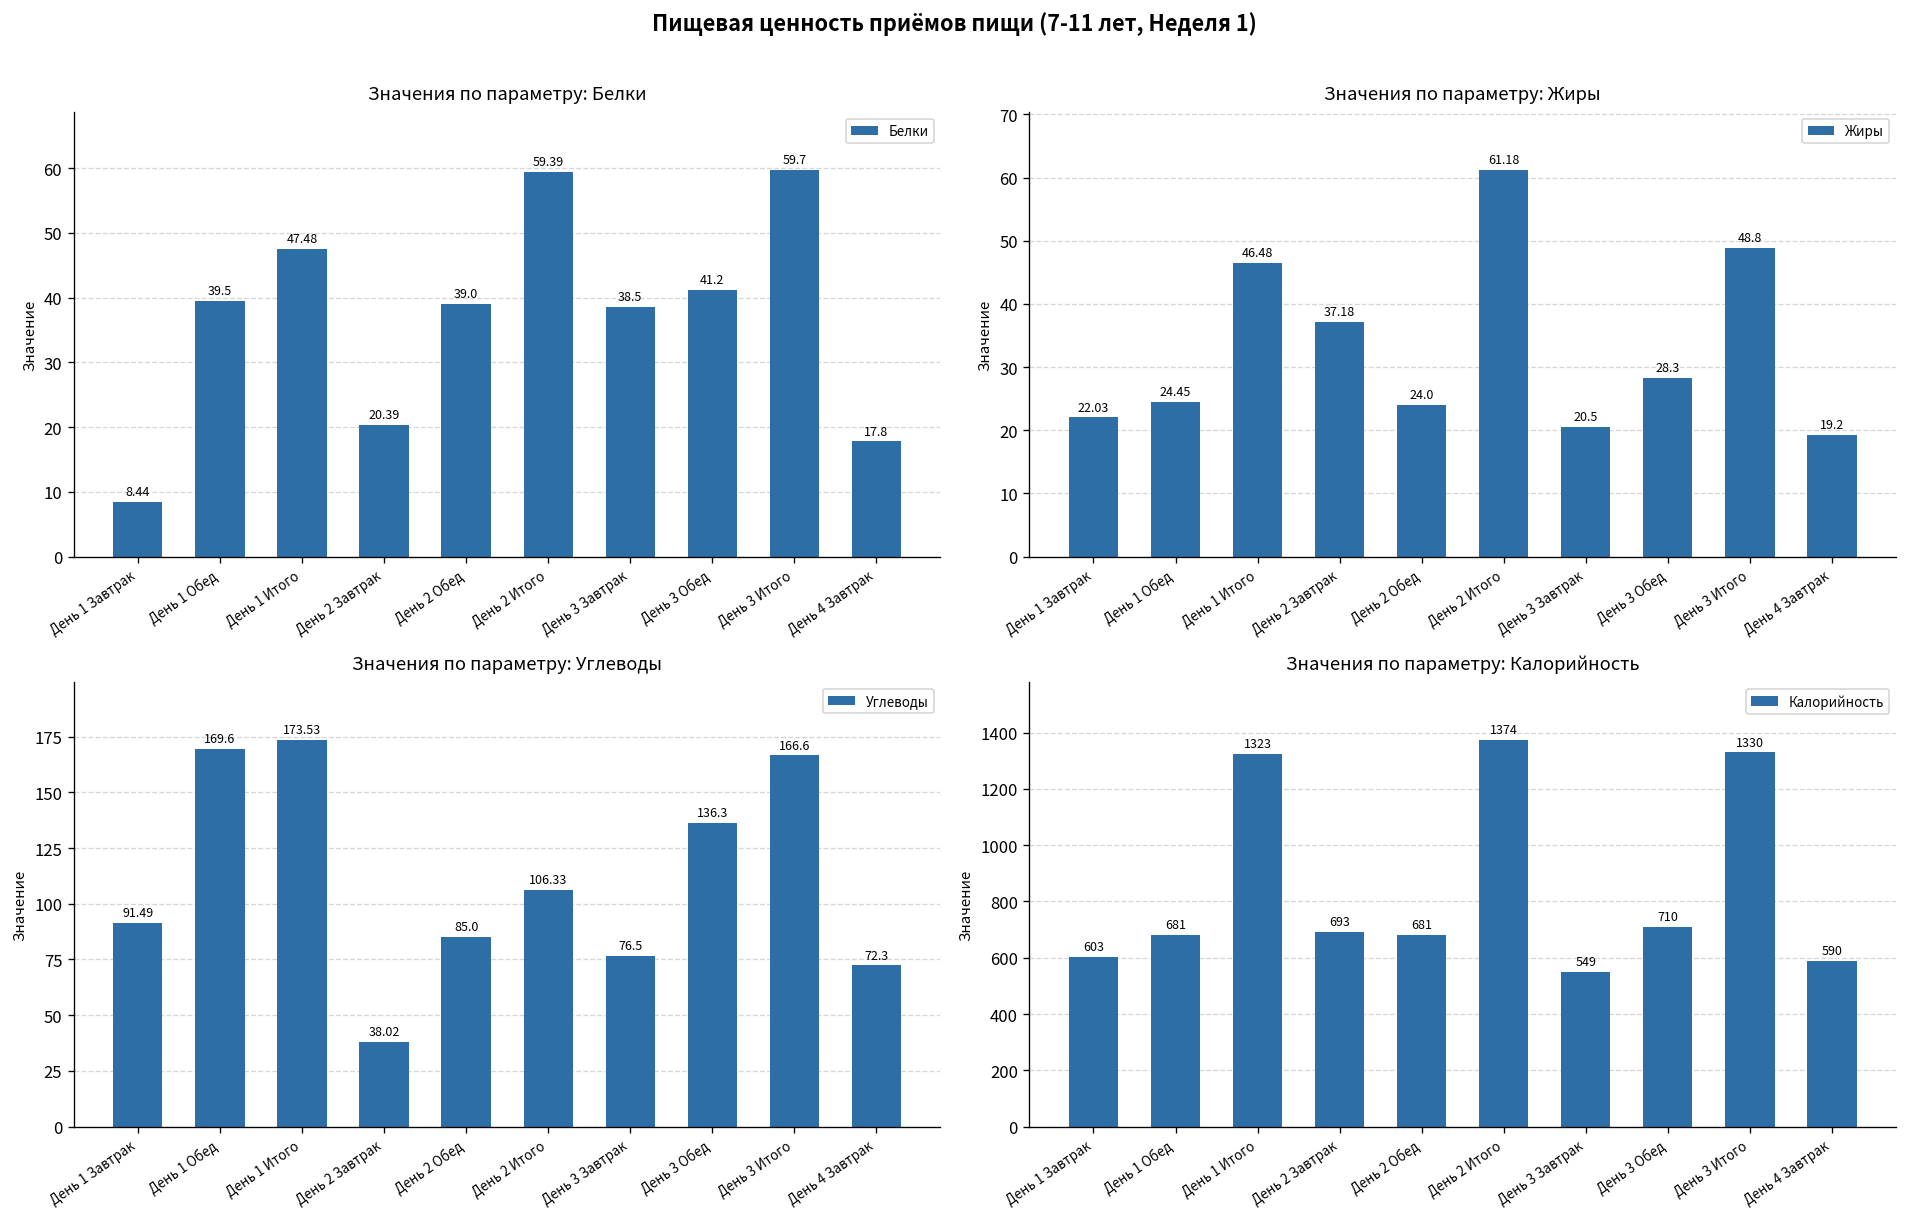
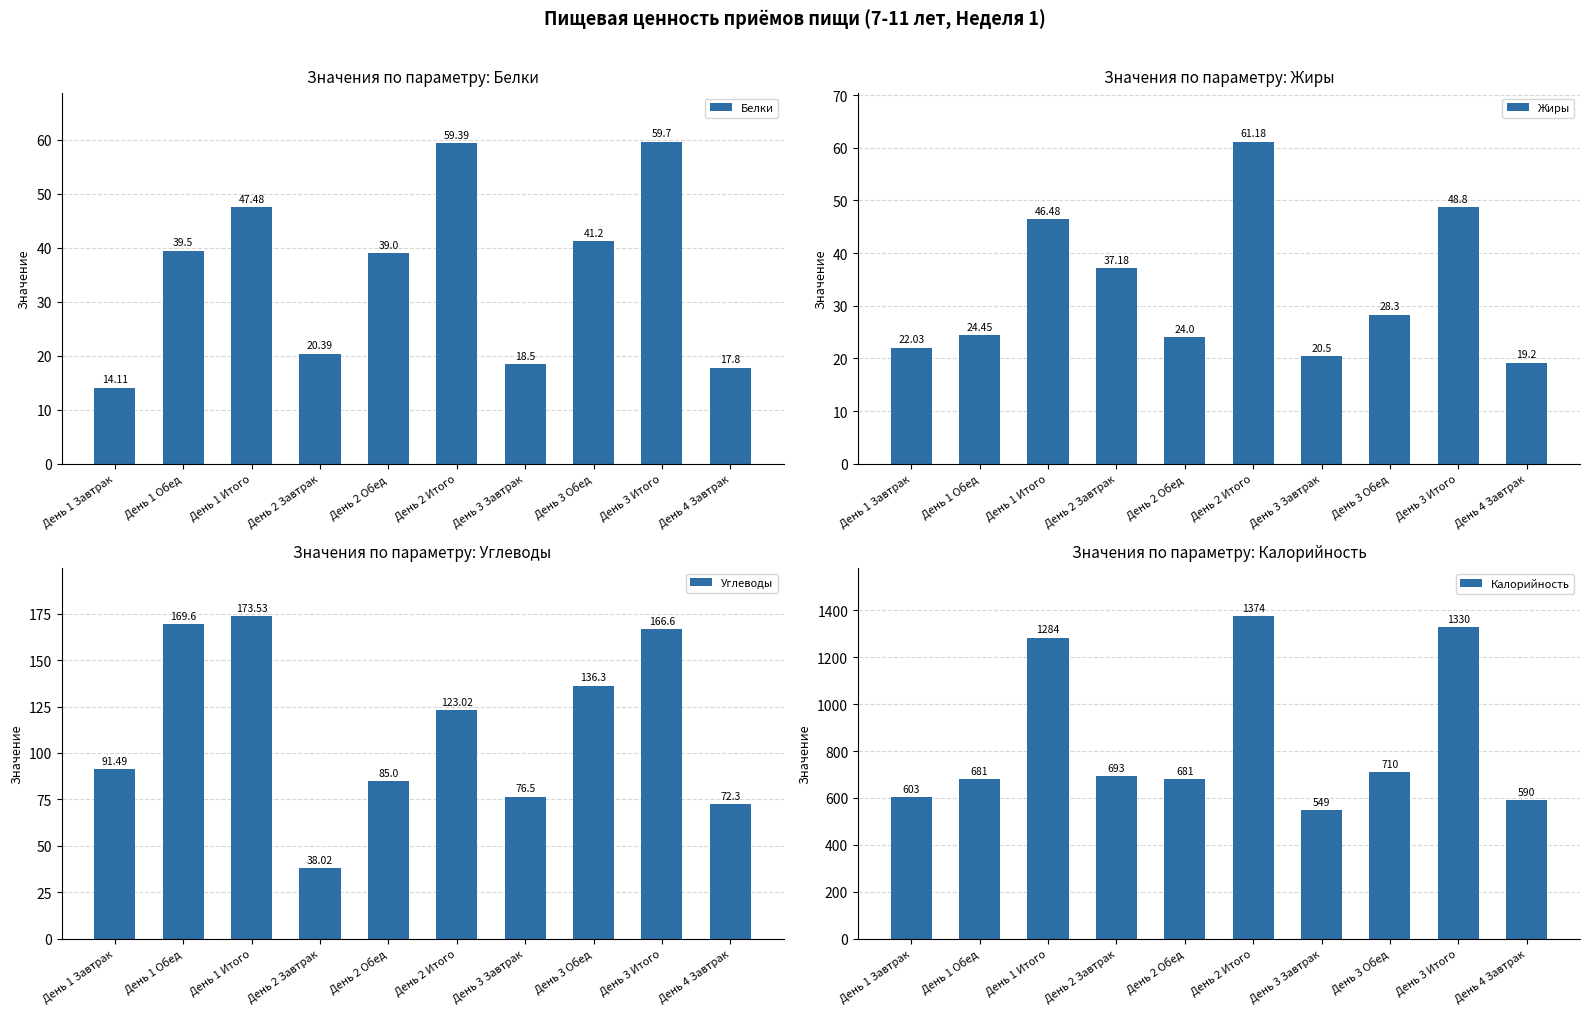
  {
    "Значения по параметру: Белки": {
-     "День 1 Завтрак": 8.44,
+     "День 1 Завтрак": 14.11,
      "День 1 Обед": 39.5,
      "День 1 Итого": 47.48,
      "День 2 Завтрак": 20.39,
      "День 2 Обед": 39.0,
      "День 2 Итого": 59.39,
-     "День 3 Завтрак": 38.5,
+     "День 3 Завтрак": 18.5,
      "День 3 Обед": 41.2,
      "День 3 Итого": 59.7,
      "День 4 Завтрак": 17.8
    },
    "Значения по параметру: Жиры": {
      "День 1 Завтрак": 22.03,
      "День 1 Обед": 24.45,
      "День 1 Итого": 46.48,
      "День 2 Завтрак": 37.18,
      "День 2 Обед": 24.0,
      "День 2 Итого": 61.18,
      "День 3 Завтрак": 20.5,
      "День 3 Обед": 28.3,
      "День 3 Итого": 48.8,
      "День 4 Завтрак": 19.2
    },
    "Значения по параметру: Углеводы": {
      "День 1 Завтрак": 91.49,
      "День 1 Обед": 169.6,
      "День 1 Итого": 173.53,
      "День 2 Завтрак": 38.02,
      "День 2 Обед": 85.0,
-     "День 2 Итого": 106.33,
+     "День 2 Итого": 123.02,
      "День 3 Завтрак": 76.5,
      "День 3 Обед": 136.3,
      "День 3 Итого": 166.6,
      "День 4 Завтрак": 72.3
    },
    "Значения по параметру: Калорийность": {
      "День 1 Завтрак": 603,
      "День 1 Обед": 681,
-     "День 1 Итого": 1323,
+     "День 1 Итого": 1284,
      "День 2 Завтрак": 693,
      "День 2 Обед": 681,
      "День 2 Итого": 1374,
      "День 3 Завтрак": 549,
      "День 3 Обед": 710,
      "День 3 Итого": 1330,
      "День 4 Завтрак": 590
    }
  }
